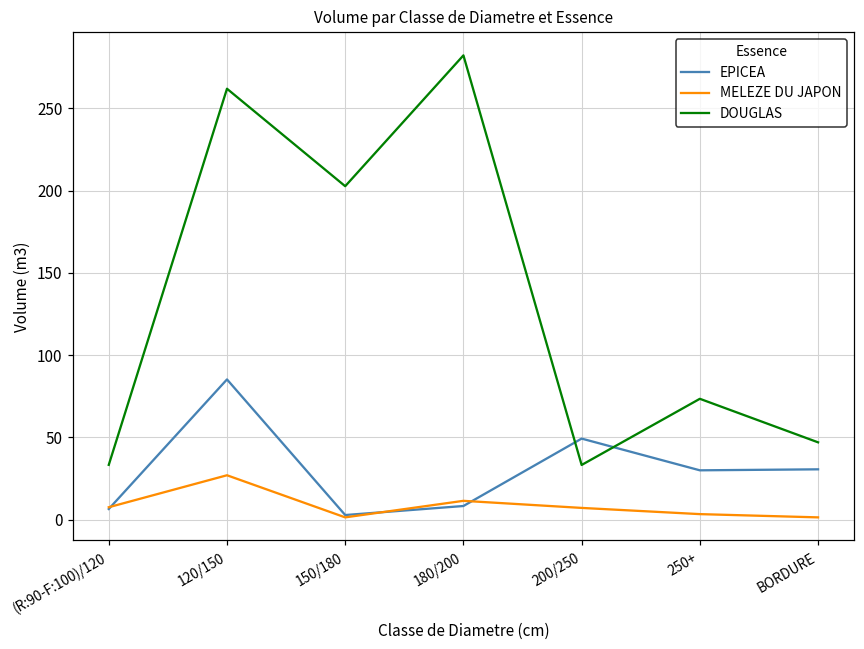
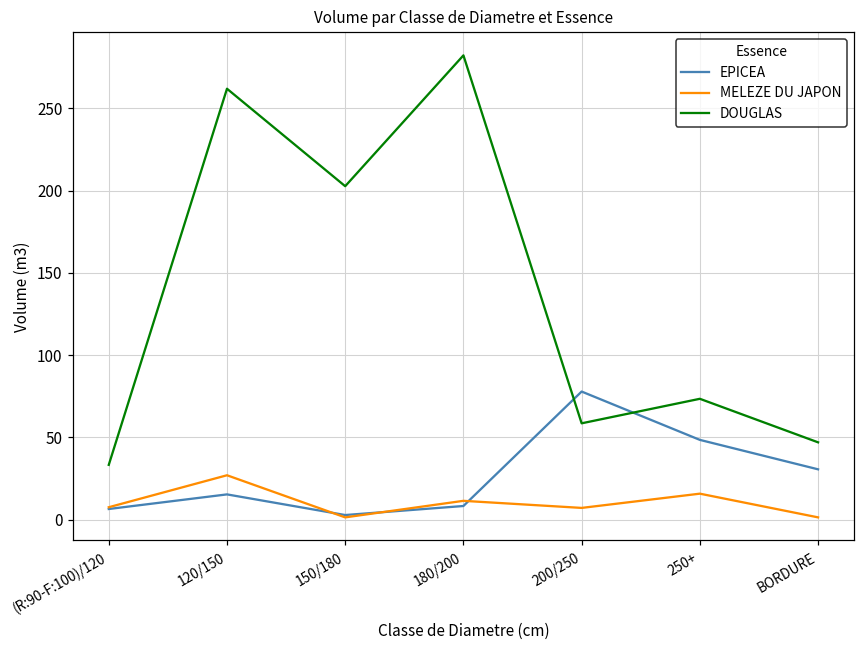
  {
    "EPICEA": {
-     "120/150": 85,
+     "120/150": 15,
      "180/200": 8,
-     "200/250": 49,
-     "250+": 30,
+     "200/250": 78,
+     "250+": 48,
      "BORDURE": 31
    },
    "MELEZE DU JAPON": {
      "120/150": 27,
      "180/200": 11,
      "200/250": 7,
-     "250+": 3,
+     "250+": 16,
      "BORDURE": 1
    },
    "DOUGLAS": {
      "(R:90-F:100)/120": 33,
      "120/150": 262,
      "150/180": 203,
      "180/200": 282,
-     "200/250": 33,
+     "200/250": 59,
      "250+": 73,
      "BORDURE": 47
    }
  }
